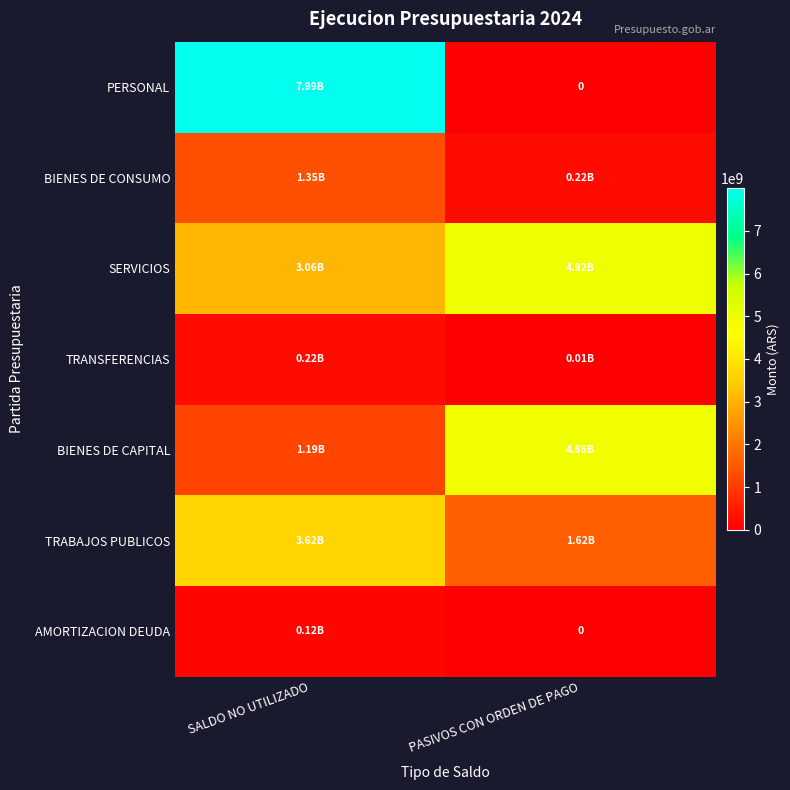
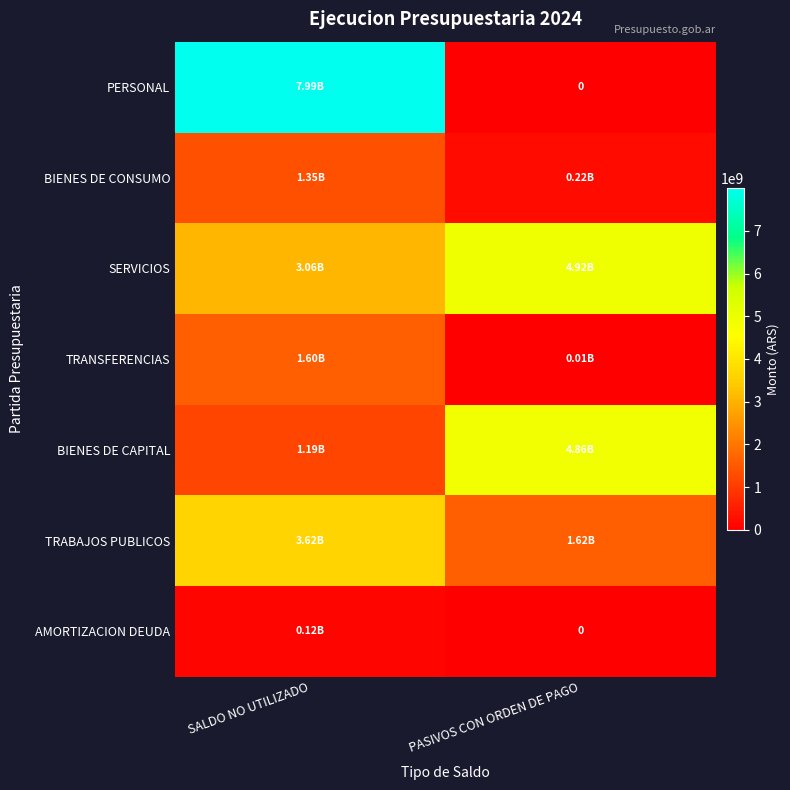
  {
    "PERSONAL": {
      "SALDO NO UTILIZADO": "7.99B",
      "PASIVOS CON ORDEN DE PAGO": "0"
    },
    "BIENES DE CONSUMO": {
      "SALDO NO UTILIZADO": "1.35B",
      "PASIVOS CON ORDEN DE PAGO": "0.22B"
    },
    "SERVICIOS": {
      "SALDO NO UTILIZADO": "3.06B",
      "PASIVOS CON ORDEN DE PAGO": "4.92B"
    },
    "TRANSFERENCIAS": {
-     "SALDO NO UTILIZADO": "0.22B",
+     "SALDO NO UTILIZADO": "1.60B",
      "PASIVOS CON ORDEN DE PAGO": "0.01B"
    },
    "BIENES DE CAPITAL": {
      "SALDO NO UTILIZADO": "1.19B",
      "PASIVOS CON ORDEN DE PAGO": "4.86B"
    },
    "TRABAJOS PUBLICOS": {
      "SALDO NO UTILIZADO": "3.62B",
      "PASIVOS CON ORDEN DE PAGO": "1.62B"
    },
    "AMORTIZACION DEUDA": {
      "SALDO NO UTILIZADO": "0.12B",
      "PASIVOS CON ORDEN DE PAGO": "0"
    }
  }
